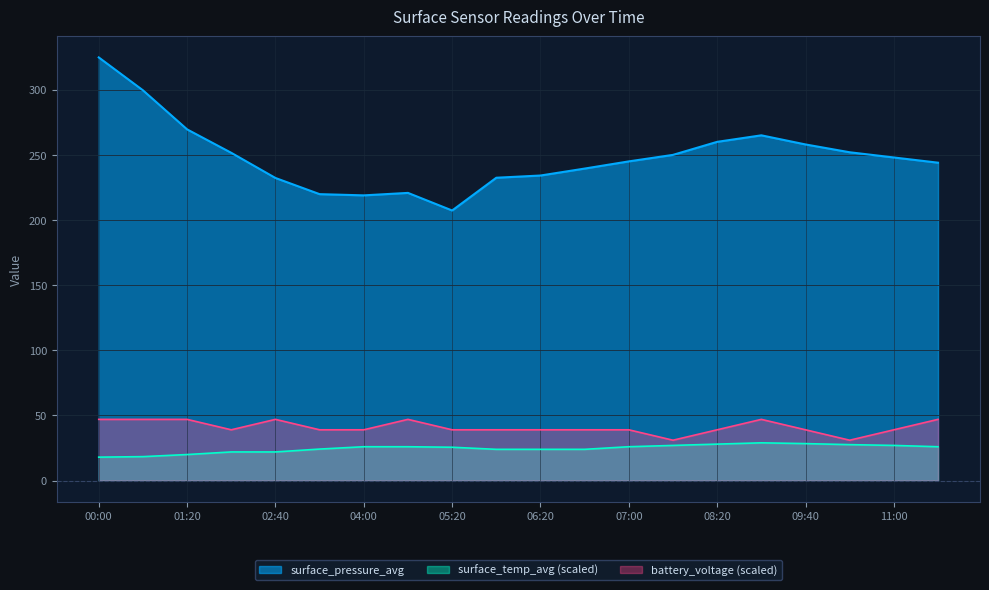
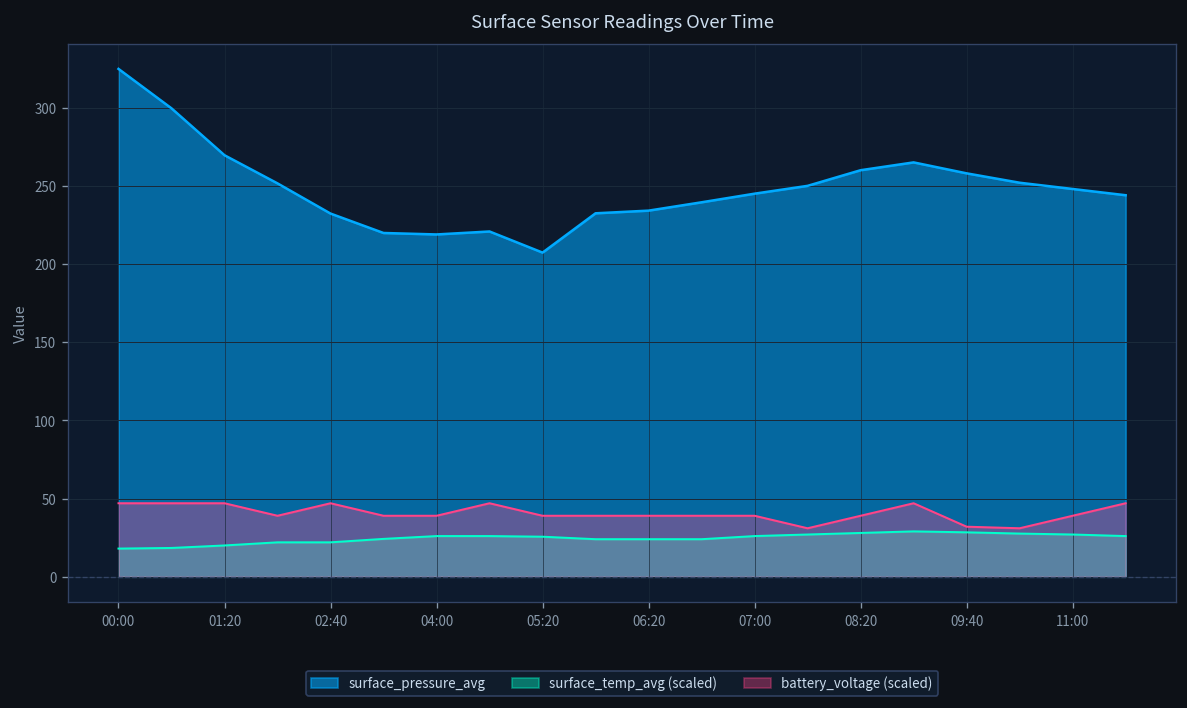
  {
    "surface_pressure_avg": {
      "00:00": 325,
      "01:20": 270,
      "02:40": 232,
      "04:00": 219,
      "05:20": 207,
      "06:20": 234,
      "07:00": 245,
      "08:20": 260,
      "09:40": 258,
      "11:00": 248
    },
    "surface_temp_avg (scaled)": {
      "00:00": 18,
      "01:20": 20,
      "02:40": 22,
      "04:00": 26,
      "05:20": 26,
      "06:20": 24,
      "07:00": 26,
      "08:20": 28,
      "09:40": 28,
      "11:00": 27
    },
    "battery_voltage (scaled)": {
      "00:00": 47,
      "01:20": 47,
      "02:40": 47,
      "04:00": 39,
      "05:20": 39,
      "06:20": 39,
      "07:00": 39,
      "08:20": 39,
-     "09:40": 39,
+     "09:40": 32,
      "11:00": 39
    }
  }
